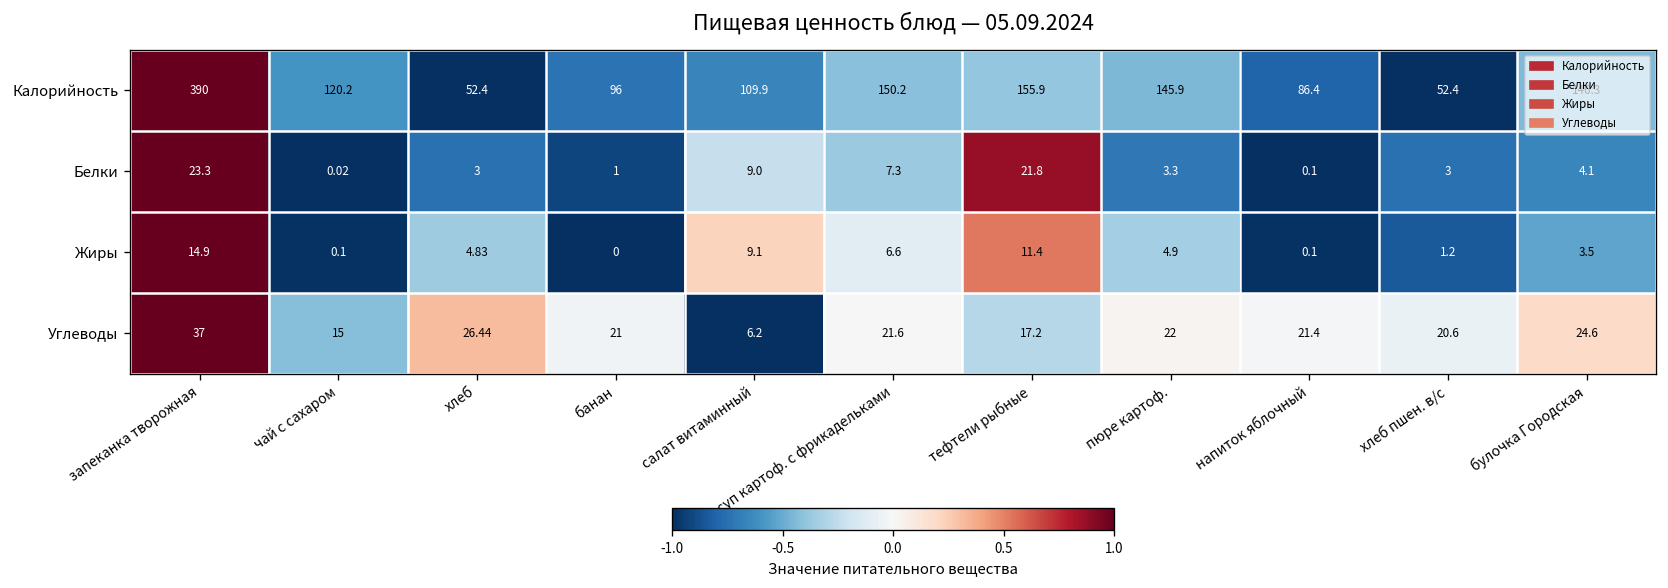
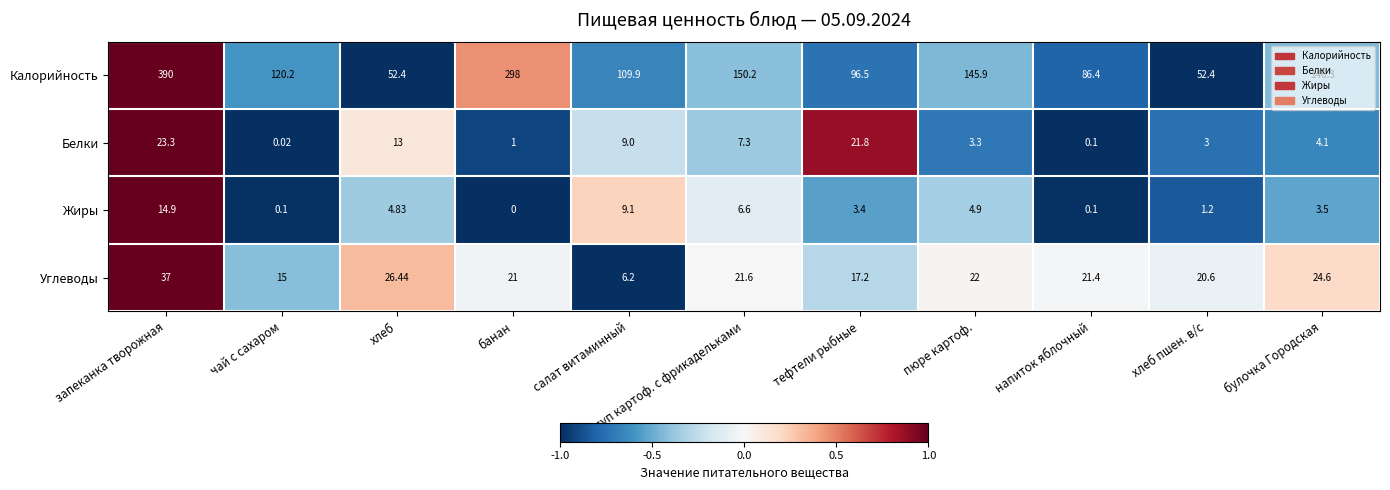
  {
    "Калорийность": {
      "запеканка творожная": 390,
      "чай с сахаром": 120.2,
      "хлеб": 52.4,
-     "банан": 96,
+     "банан": 298,
      "салат витаминный": 109.9,
      "суп картоф. с фрикадельками": 150.2,
-     "тефтели рыбные": 155.9,
+     "тефтели рыбные": 96.5,
      "пюре картоф.": 145.9,
      "напиток яблочный": 86.4,
      "хлеб пшен. в/с": 52.4
    },
    "Белки": {
      "запеканка творожная": 23.3,
      "чай с сахаром": 0.02,
-     "хлеб": 3,
+     "хлеб": 13,
      "банан": 1,
      "салат витаминный": 9.0,
      "суп картоф. с фрикадельками": 7.3,
      "тефтели рыбные": 21.8,
      "пюре картоф.": 3.3,
      "напиток яблочный": 0.1,
      "хлеб пшен. в/с": 3,
      "булочка Городская": 4.1
    },
    "Жиры": {
      "запеканка творожная": 14.9,
      "чай с сахаром": 0.1,
      "хлеб": 4.83,
      "банан": 0,
      "салат витаминный": 9.1,
      "суп картоф. с фрикадельками": 6.6,
-     "тефтели рыбные": 11.4,
+     "тефтели рыбные": 3.4,
      "пюре картоф.": 4.9,
      "напиток яблочный": 0.1,
      "хлеб пшен. в/с": 1.2,
      "булочка Городская": 3.5
    },
    "Углеводы": {
      "запеканка творожная": 37,
      "чай с сахаром": 15,
      "хлеб": 26.44,
      "банан": 21,
      "салат витаминный": 6.2,
      "суп картоф. с фрикадельками": 21.6,
      "тефтели рыбные": 17.2,
      "пюре картоф.": 22,
      "напиток яблочный": 21.4,
      "хлеб пшен. в/с": 20.6,
      "булочка Городская": 24.6
    }
  }
